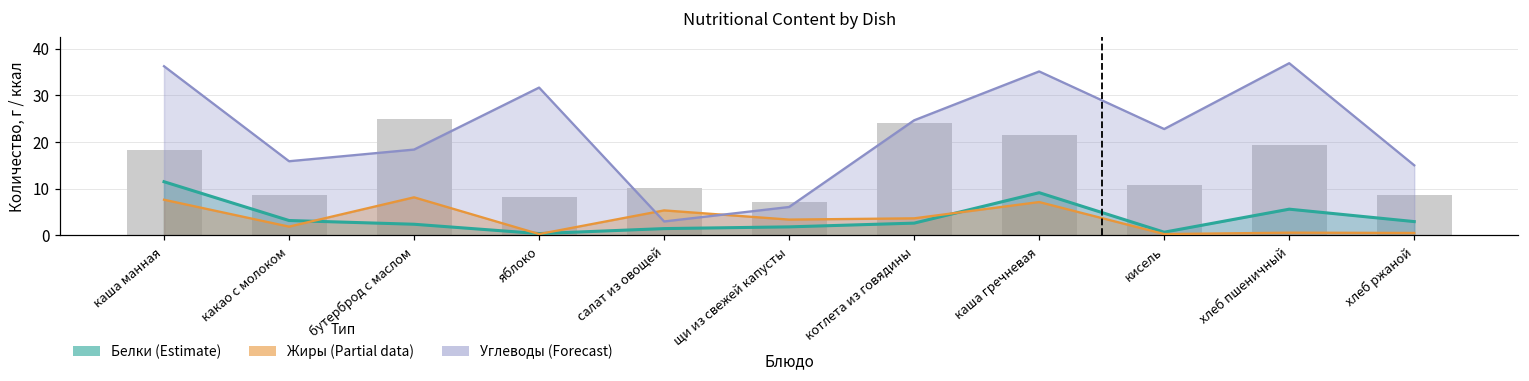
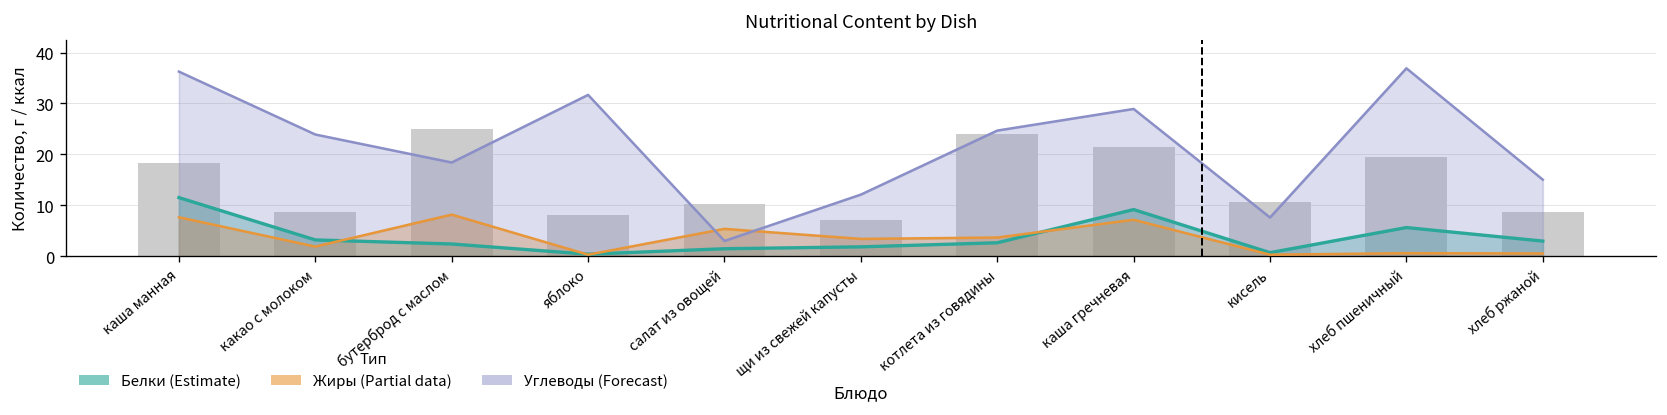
  {
    "Углеводы (Forecast)": {
      "каша манная": 36,
-     "какао с молоком": 16,
+     "какао с молоком": 24,
      "бутерброд с маслом": 18,
      "яблоко": 32,
      "салат из овощей": 3,
-     "щи из свежей капусты": 6,
+     "щи из свежей капусты": 12,
      "котлета из говядины": 25,
-     "каша гречневая": 35,
-     "кисель": 23,
+     "каша гречневая": 29,
+     "кисель": 8,
      "хлеб пшеничный": 37,
      "хлеб ржаной": 15
    }
  }
